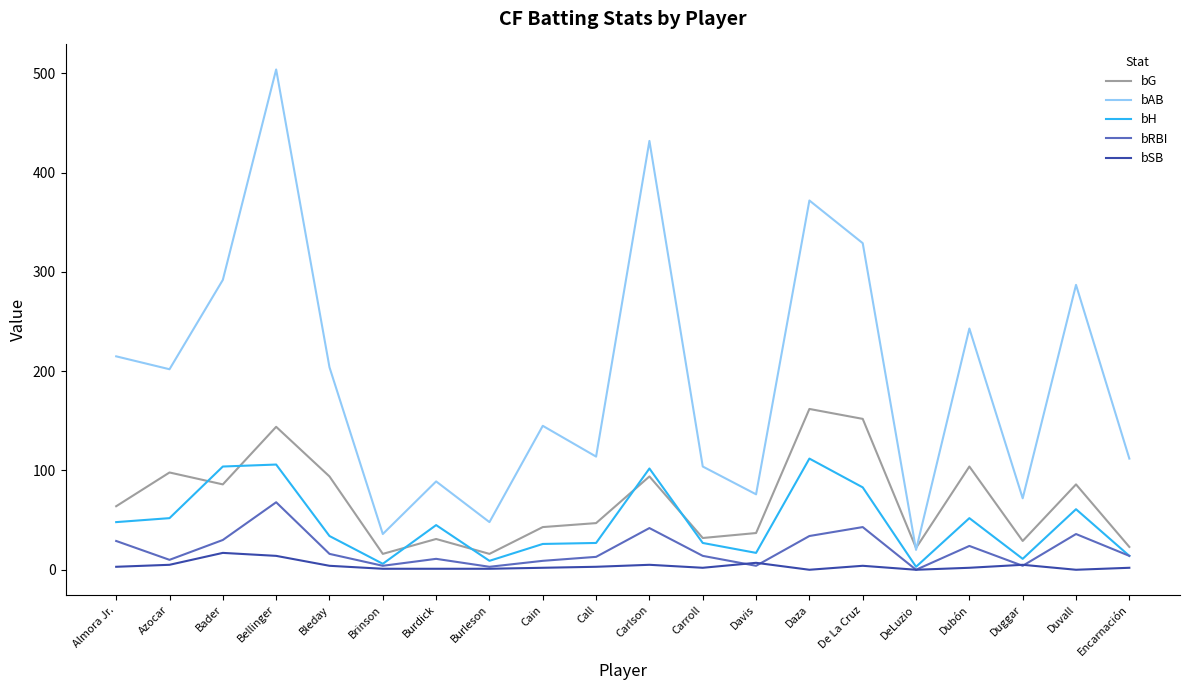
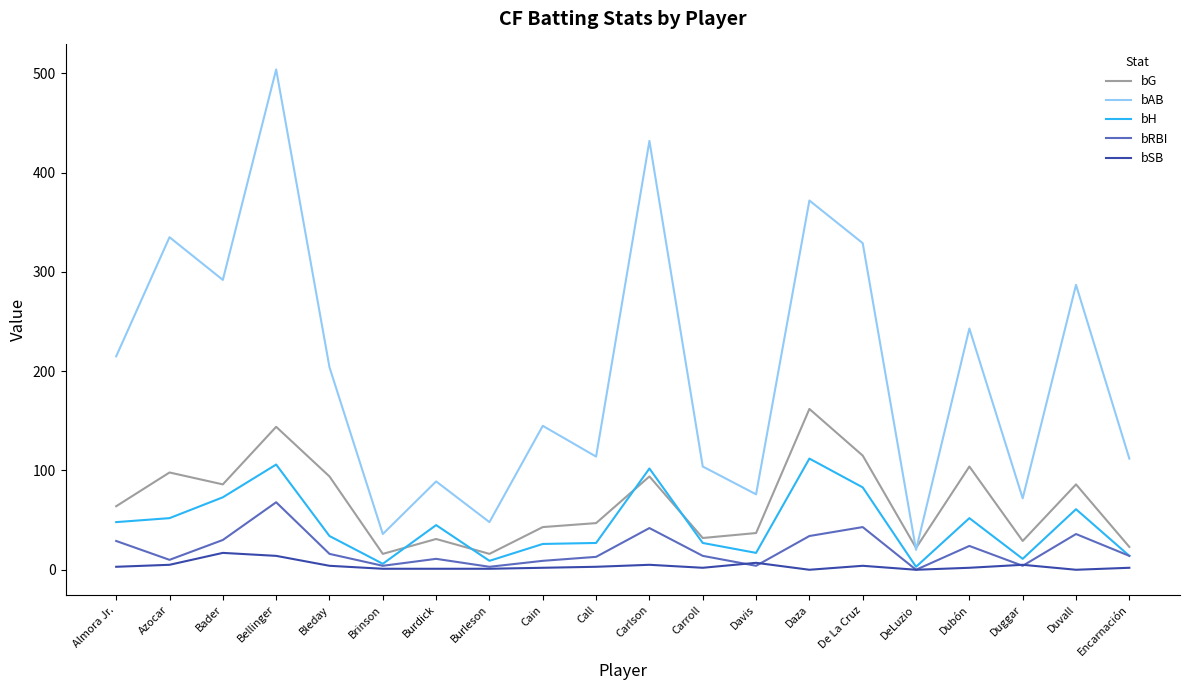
  {
    "bG": {
      "Almora Jr.": 60,
      "Azocar": 100,
      "Bader": 90,
      "Bellinger": 140,
      "Bleday": 90,
      "Brinson": 20,
      "Burdick": 30,
      "Burleson": 20,
      "Cain": 40,
      "Call": 50,
      "Carlson": 90,
      "Carroll": 30,
      "Davis": 40,
      "Daza": 160,
-     "De La Cruz": 150,
+     "De La Cruz": 120,
      "Dubón": 100,
      "Duggar": 30,
      "Duvall": 90,
      "Encarnación": 20
    },
    "bAB": {
      "Almora Jr.": 220,
-     "Azocar": 200,
+     "Azocar": 340,
      "Bader": 290,
      "Bellinger": 500,
      "Bleday": 200,
      "Brinson": 40,
      "Burdick": 90,
      "Burleson": 50,
      "Cain": 150,
      "Call": 110,
      "Carlson": 430,
      "Carroll": 100,
      "Davis": 80,
      "Daza": 370,
      "De La Cruz": 330,
      "Dubón": 240,
      "Duggar": 70,
      "Duvall": 290,
      "Encarnación": 110
    },
    "bH": {
      "Almora Jr.": 50,
      "Azocar": 50,
-     "Bader": 100,
+     "Bader": 70,
      "Bellinger": 110,
      "Bleday": 30,
      "Burdick": 50,
      "Burleson": 10,
      "Cain": 30,
      "Call": 30,
      "Carlson": 100,
      "Carroll": 30,
      "Davis": 20,
      "Daza": 110,
      "De La Cruz": 80,
      "DeLuzio": 0,
      "Dubón": 50,
      "Duggar": 10,
      "Duvall": 60
    }
  }
